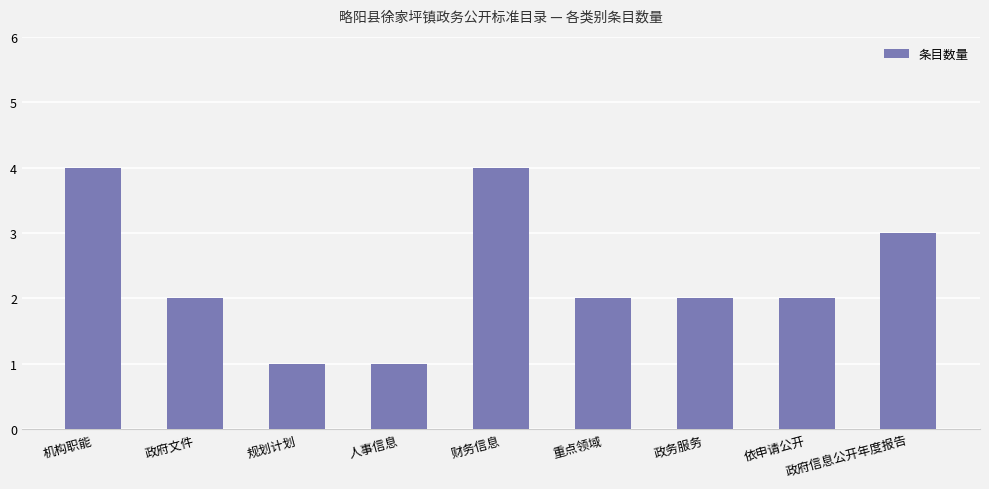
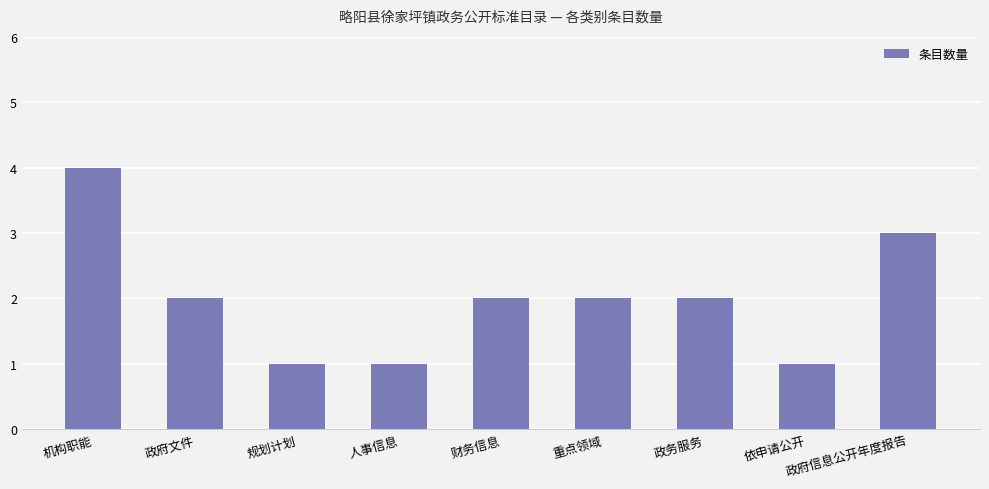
  {
    "机构职能": 4,
    "政府文件": 2,
    "规划计划": 1,
    "人事信息": 1,
-   "财务信息": 4,
+   "财务信息": 2,
    "重点领域": 2,
    "政务服务": 2,
-   "依申请公开": 2,
+   "依申请公开": 1,
    "政府信息公开年度报告": 3
  }
